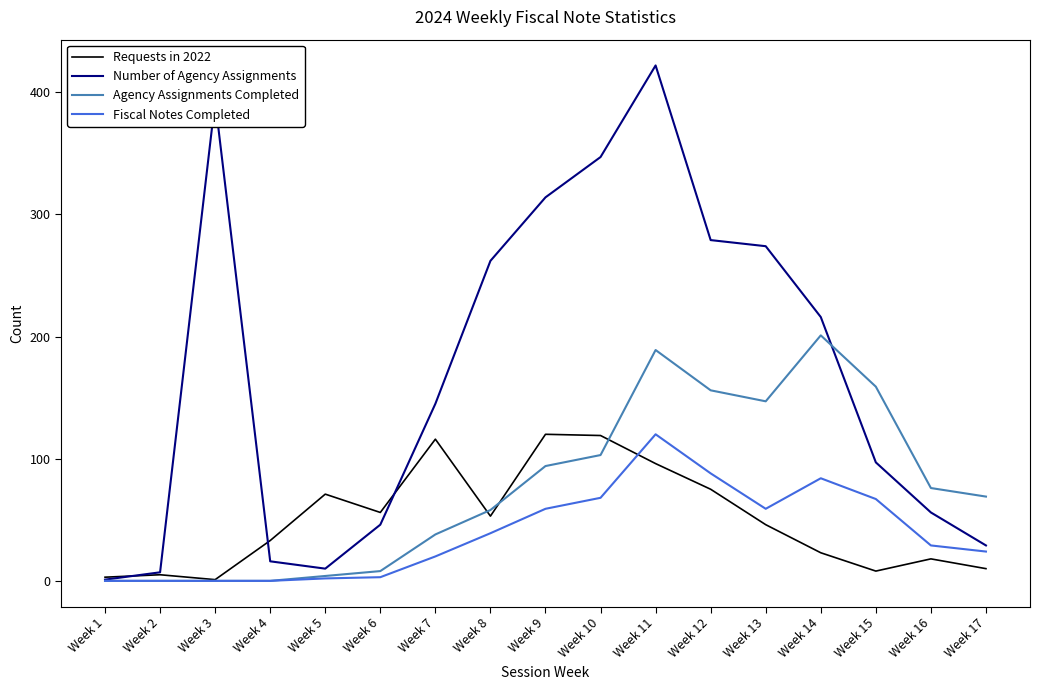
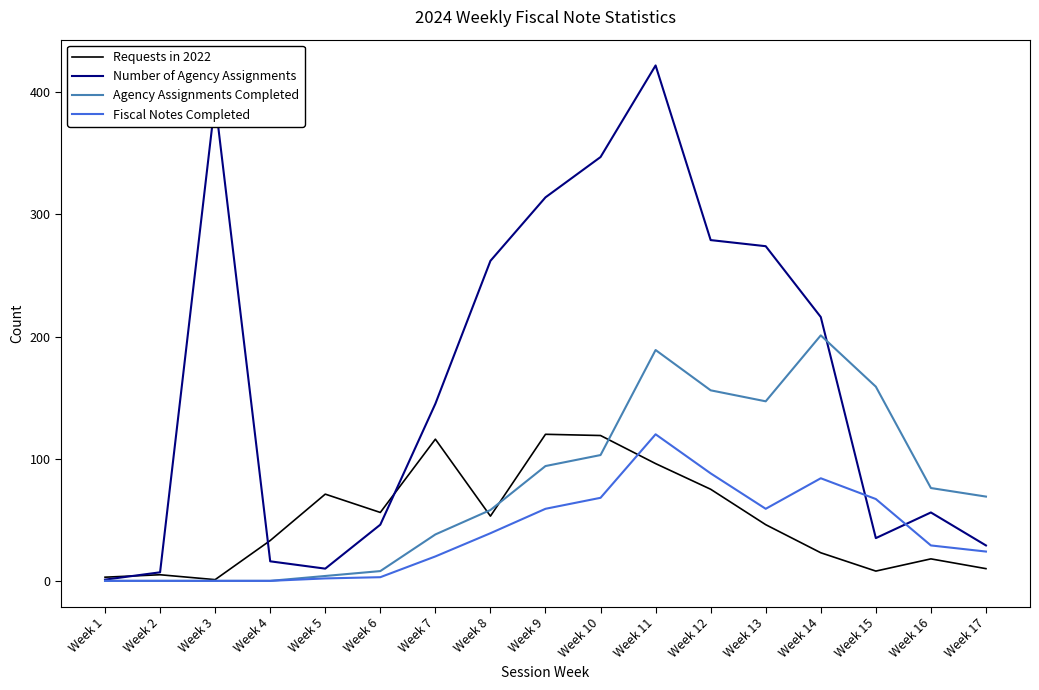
  {
    "Requests in 2022": {
      "Week 4": 33,
      "Week 5": 71,
      "Week 6": 56,
      "Week 7": 116,
      "Week 8": 53,
      "Week 9": 120,
      "Week 10": 119,
      "Week 11": 96,
      "Week 12": 75,
      "Week 13": 46,
      "Week 14": 23,
      "Week 15": 8,
      "Week 16": 18,
      "Week 17": 10
    },
    "Number of Agency Assignments": {
      "Week 4": 16,
      "Week 5": 10,
      "Week 6": 46,
      "Week 7": 145,
      "Week 8": 262,
      "Week 9": 314,
      "Week 10": 347,
      "Week 11": 422,
      "Week 12": 279,
      "Week 13": 274,
      "Week 14": 216,
-     "Week 15": 97,
+     "Week 15": 35,
      "Week 16": 56,
      "Week 17": 29
    }
  }
